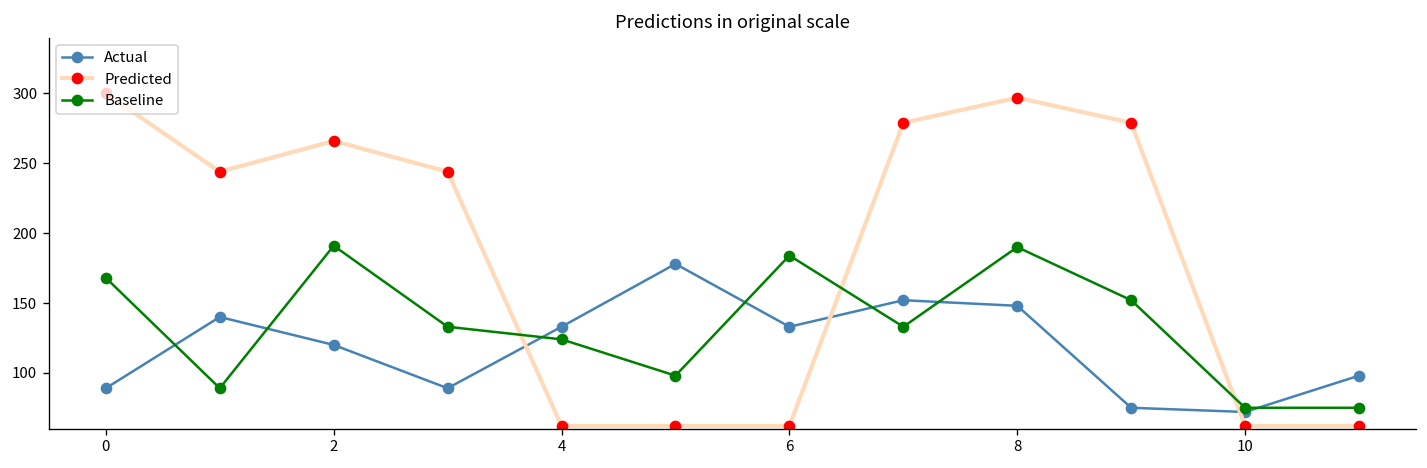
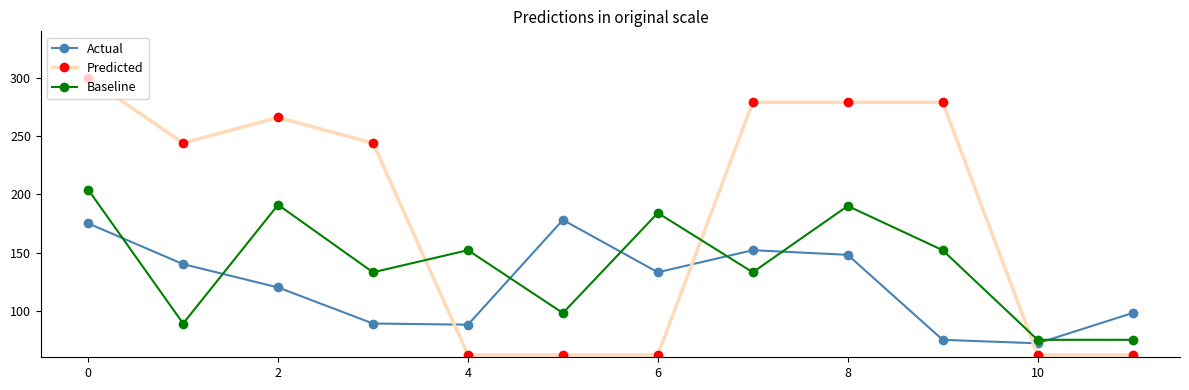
  {
    "Actual": {
-     "0": 89,
+     "0": 175,
      "2": 120,
-     "4": 133,
+     "4": 88,
      "6": 133,
      "8": 148,
      "10": 72
    },
    "Predicted": {
      "2": 266,
      "4": 62,
      "6": 62,
-     "8": 297,
+     "8": 279,
      "10": 62
    },
    "Baseline": {
-     "0": 168,
+     "0": 204,
      "2": 191,
-     "4": 124,
+     "4": 152,
      "6": 184,
      "8": 190,
      "10": 75
    }
  }
